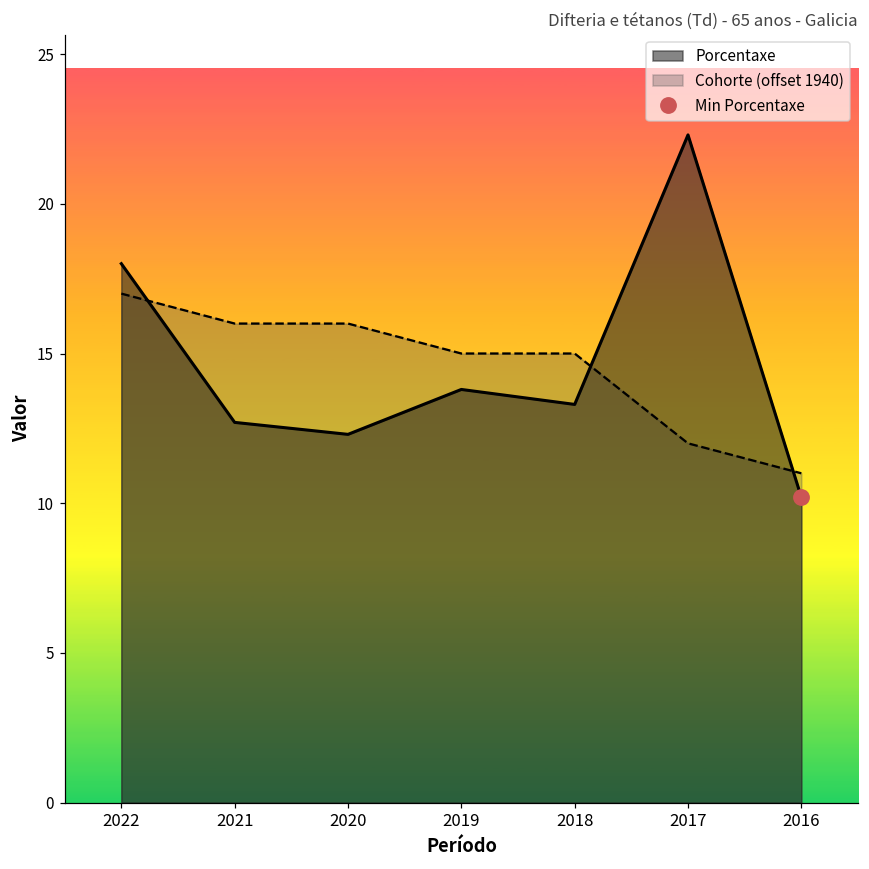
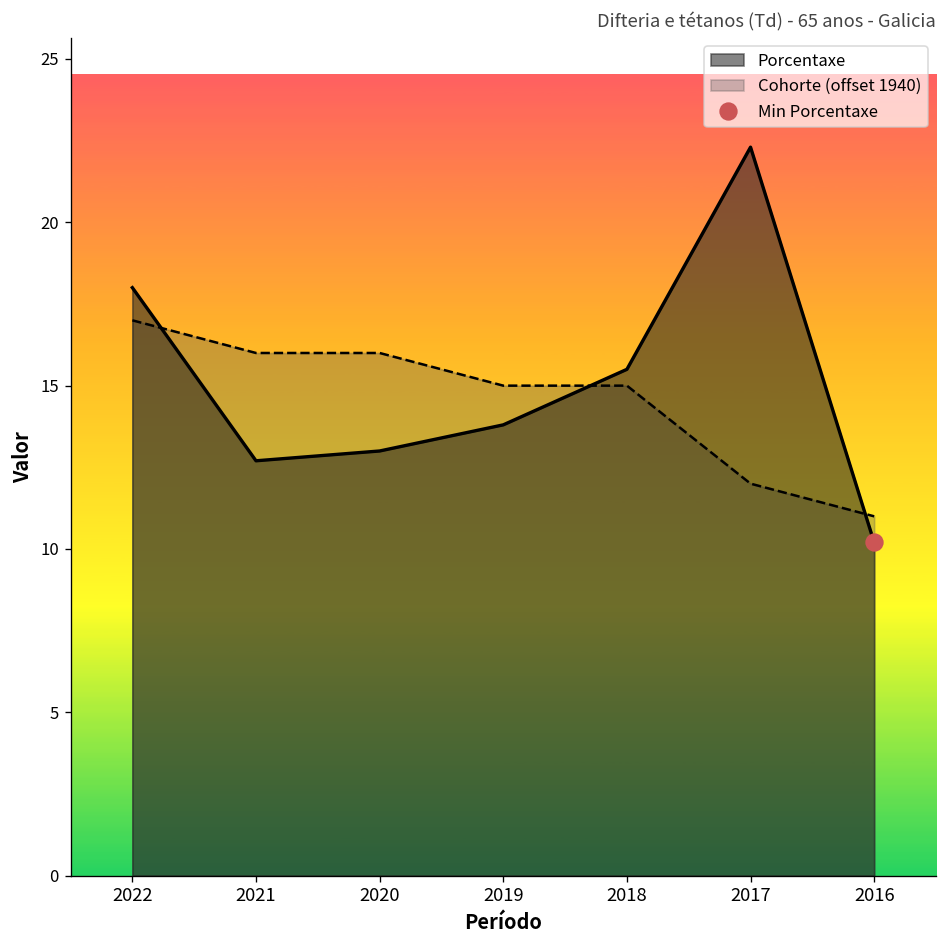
  {
    "Porcentaxe": {
      "2022": 18.0,
      "2021": 12.7,
-     "2020": 12.3,
+     "2020": 13.0,
      "2019": 13.8,
-     "2018": 13.3,
+     "2018": 15.5,
      "2017": 22.3
    },
    "Cohorte (offset 1940)": {
      "2022": 17.0,
      "2021": 16.0,
      "2020": 16.0,
      "2019": 15.0,
      "2018": 15.0,
      "2017": 12.0,
      "2016": 11.0
    }
  }
